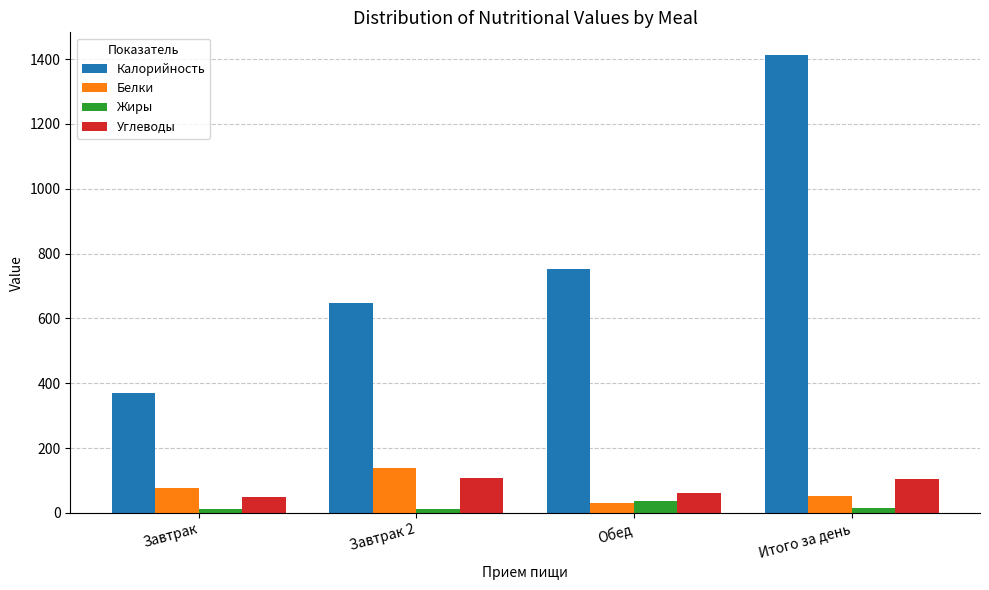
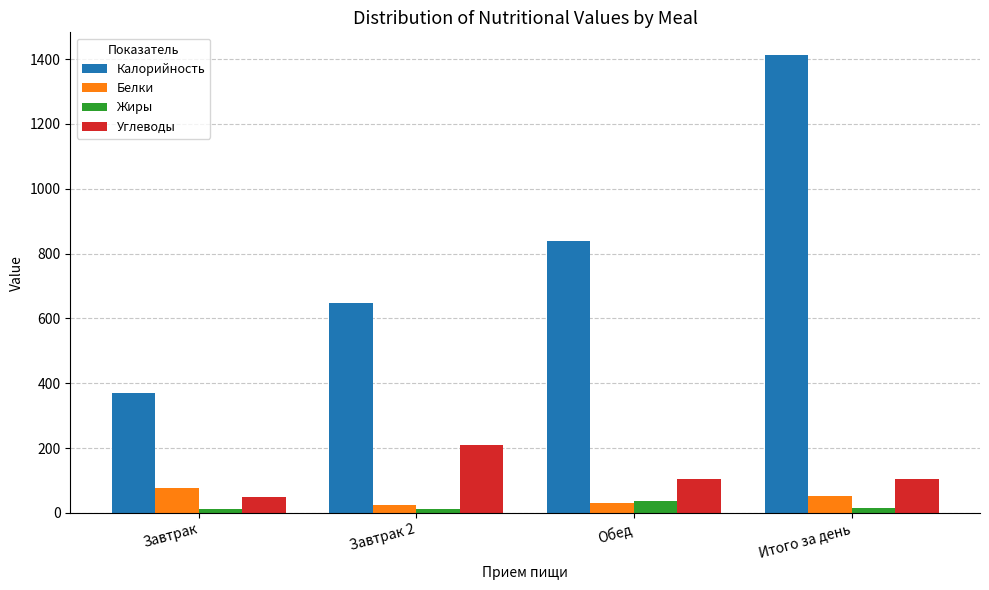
  {
    "Калорийность": {
      "Завтрак": 370,
      "Завтрак 2": 650,
-     "Обед": 750,
+     "Обед": 840,
      "Итого за день": 1410
    },
    "Белки": {
      "Завтрак": 80,
-     "Завтрак 2": 140,
+     "Завтрак 2": 20,
      "Обед": 30,
      "Итого за день": 50
    },
    "Жиры": {
      "Завтрак": 10,
      "Завтрак 2": 10,
      "Обед": 40,
      "Итого за день": 10
    },
    "Углеводы": {
      "Завтрак": 50,
-     "Завтрак 2": 110,
-     "Обед": 60,
+     "Завтрак 2": 210,
+     "Обед": 110,
      "Итого за день": 100
    }
  }
